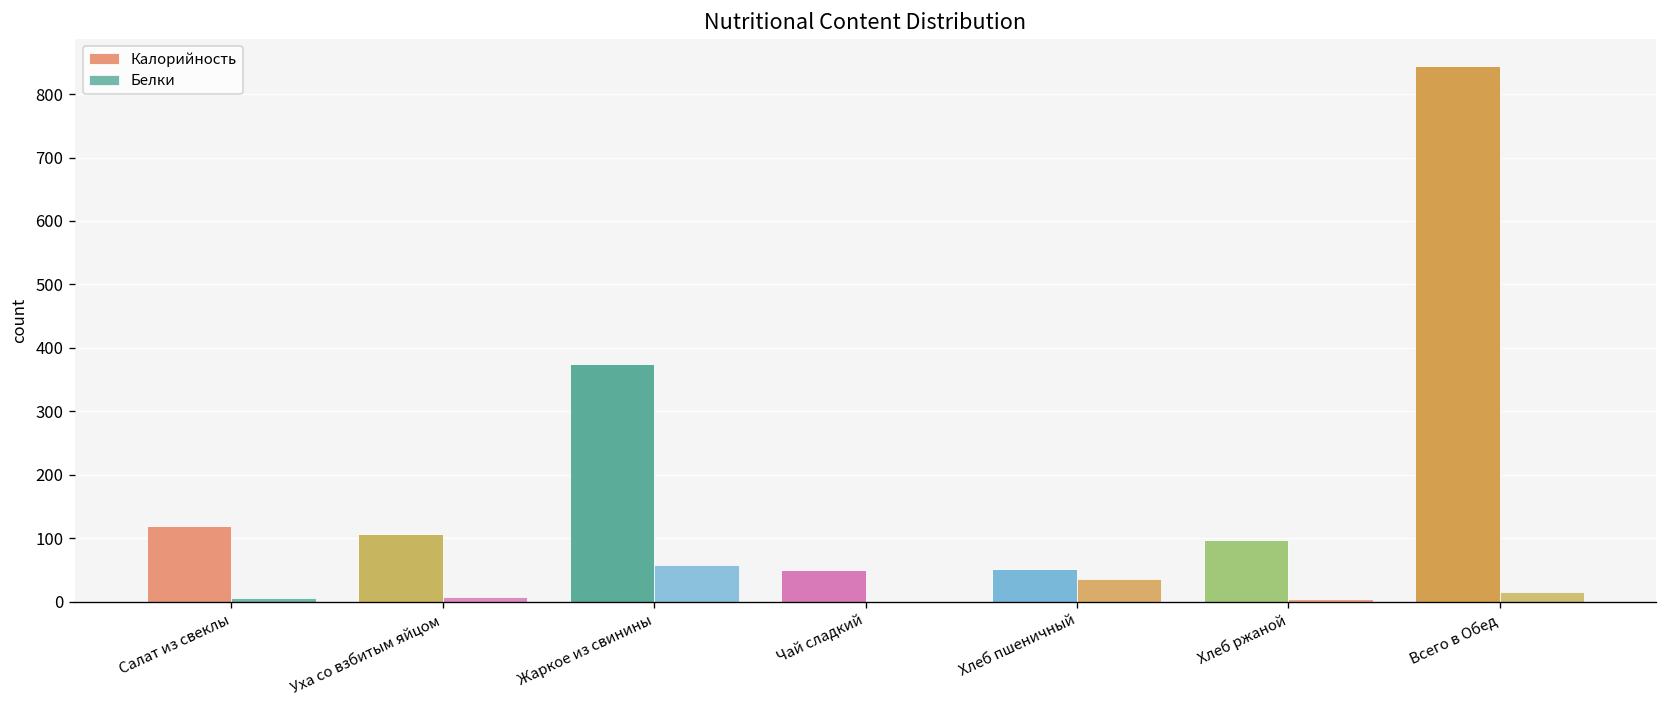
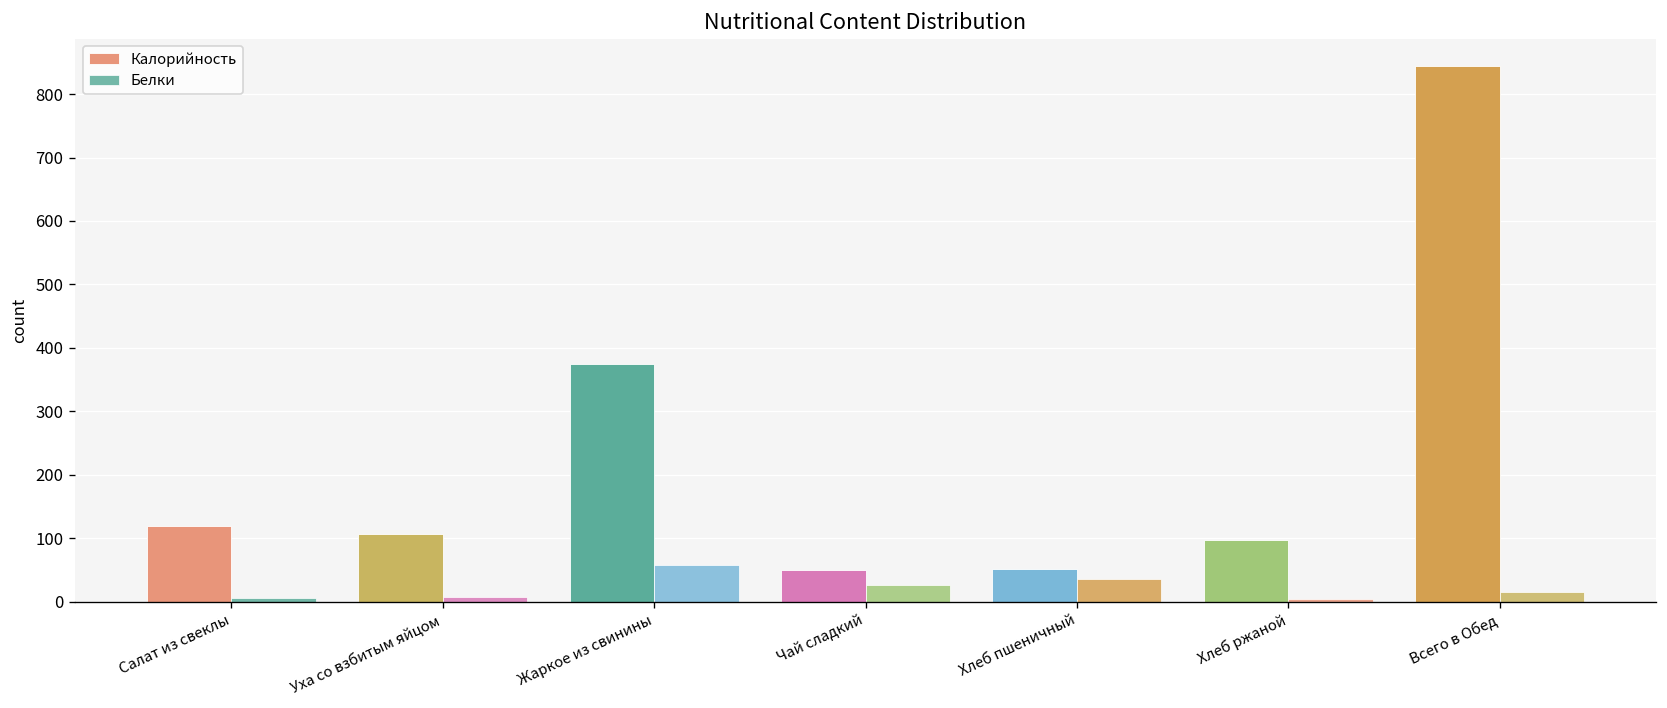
  {
    "Калорийность": {
      "Салат из свеклы": 120,
      "Уха со взбитым яйцом": 110,
      "Жаркое из свинины": 380,
      "Чай сладкий": 50,
      "Хлеб пшеничный": 50,
      "Хлеб ржаной": 100,
      "Всего в Обед": 850
    },
    "Белки": {
      "Салат из свеклы": 10,
      "Уха со взбитым яйцом": 10,
      "Жаркое из свинины": 60,
-     "Чай сладкий": 0,
+     "Чай сладкий": 30,
      "Хлеб пшеничный": 40,
      "Всего в Обед": 20
    }
  }
